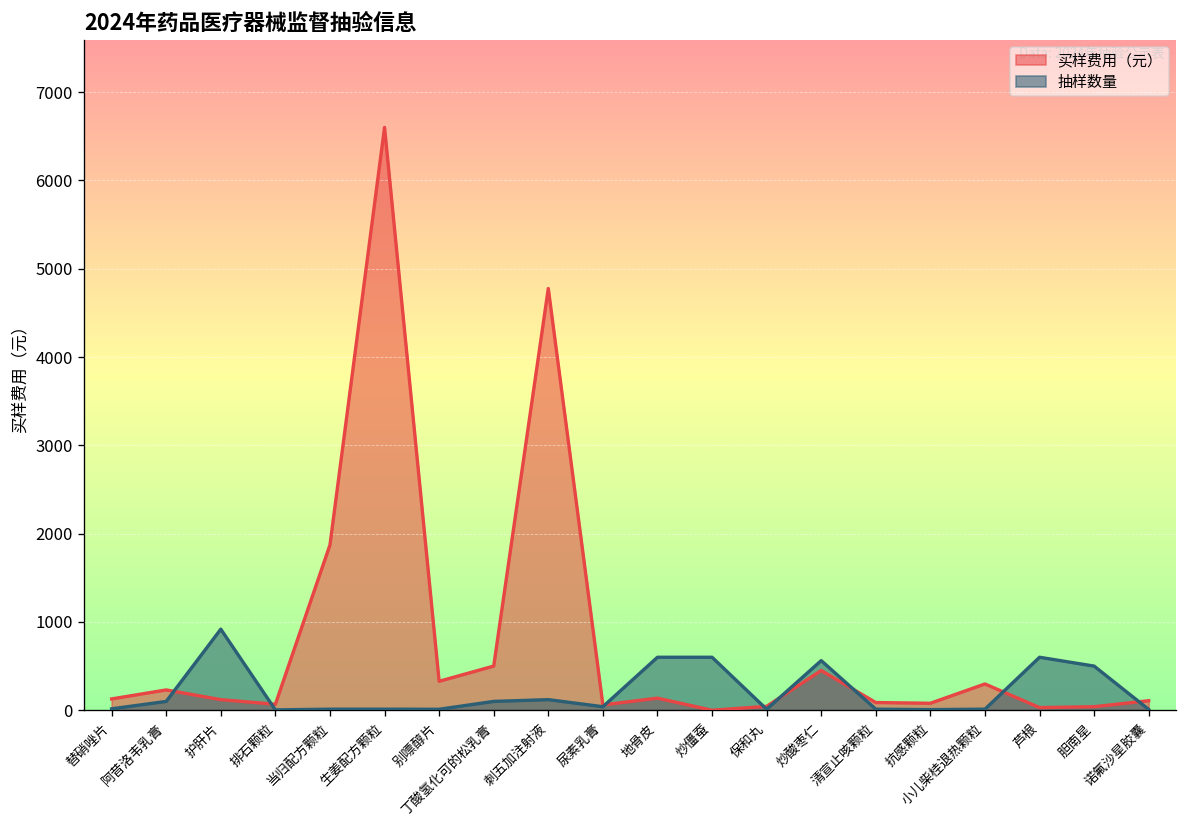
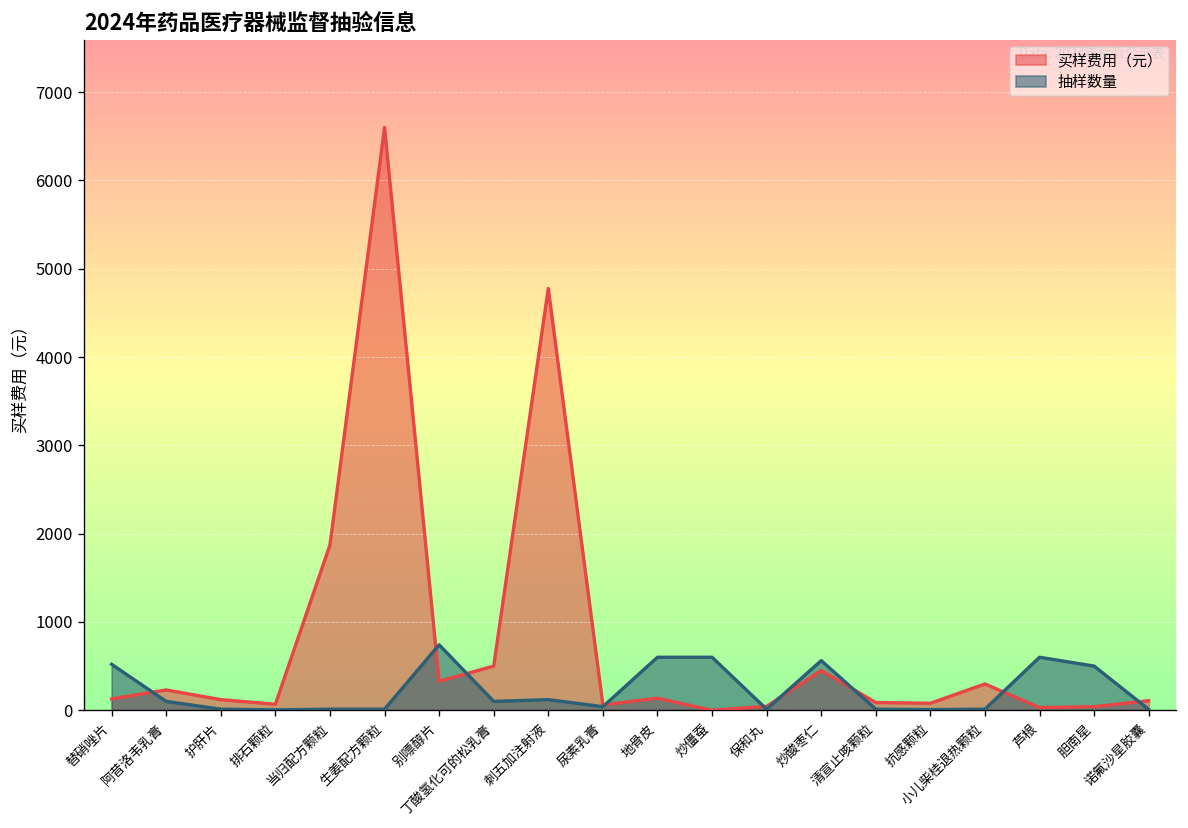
  {
    "买样费用（元）": {
      "替硝唑片": 100,
      "阿昔洛韦乳膏": 200,
      "护肝片": 100,
      "排石颗粒": 100,
      "当归配方颗粒": 1900,
      "生姜配方颗粒": 6600,
      "别嘌醇片": 300,
      "丁酸氢化可的松乳膏": 500,
      "刺五加注射液": 4800,
      "地骨皮": 100,
      "炒僵蚕": 0,
      "炒酸枣仁": 500,
      "清宣止咳颗粒": 100,
      "抗感颗粒": 100,
      "小儿柴桂退热颗粒": 300,
      "芦根": 0,
      "胆南星": 0,
      "诺氟沙星胶囊": 100
    },
    "抽样数量": {
-     "替硝唑片": 0,
+     "替硝唑片": 500,
      "阿昔洛韦乳膏": 100,
-     "护肝片": 900,
+     "护肝片": 0,
      "排石颗粒": 0,
      "当归配方颗粒": 0,
      "生姜配方颗粒": 0,
-     "别嘌醇片": 0,
+     "别嘌醇片": 700,
      "丁酸氢化可的松乳膏": 100,
      "刺五加注射液": 100,
      "地骨皮": 600,
      "炒僵蚕": 600,
      "炒酸枣仁": 600,
      "清宣止咳颗粒": 0,
      "抗感颗粒": 0,
      "小儿柴桂退热颗粒": 0,
      "芦根": 600,
      "胆南星": 500,
      "诺氟沙星胶囊": 0
    }
  }
